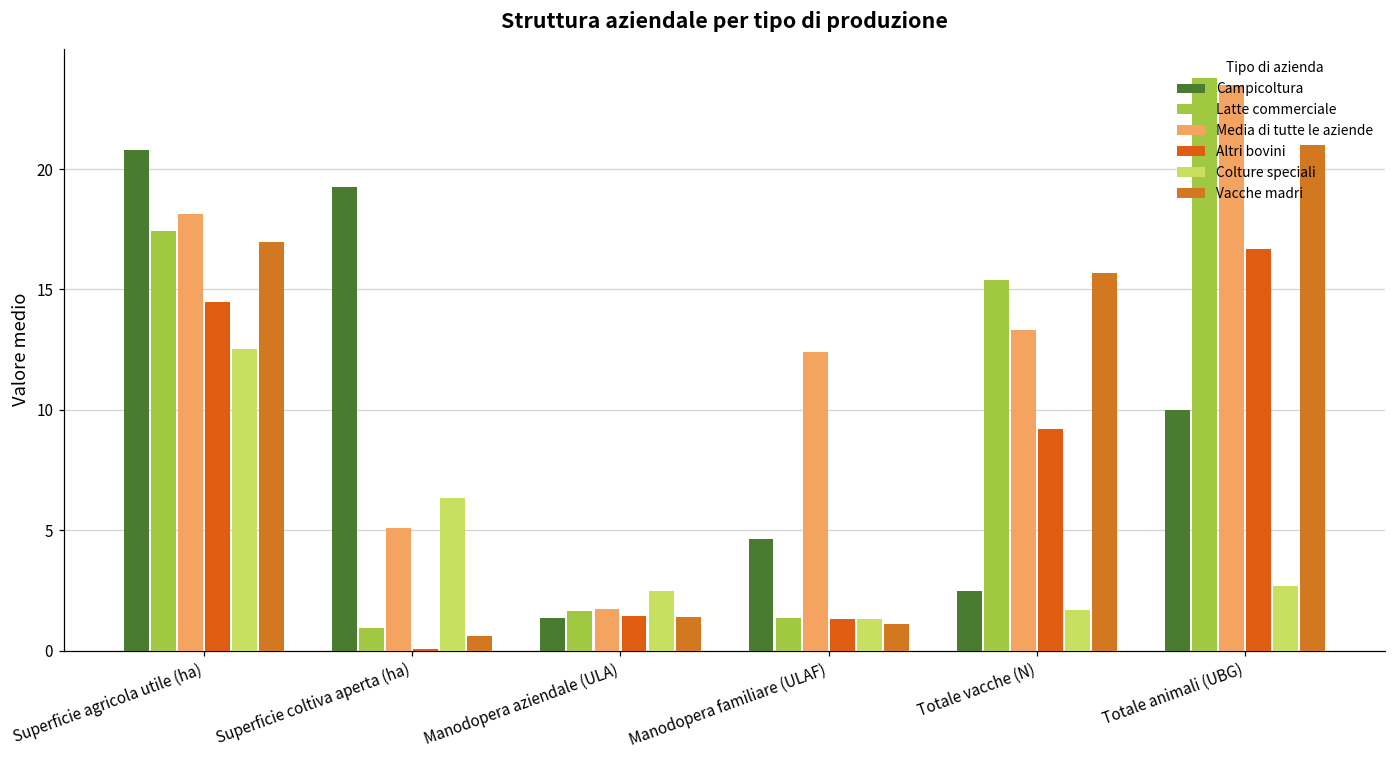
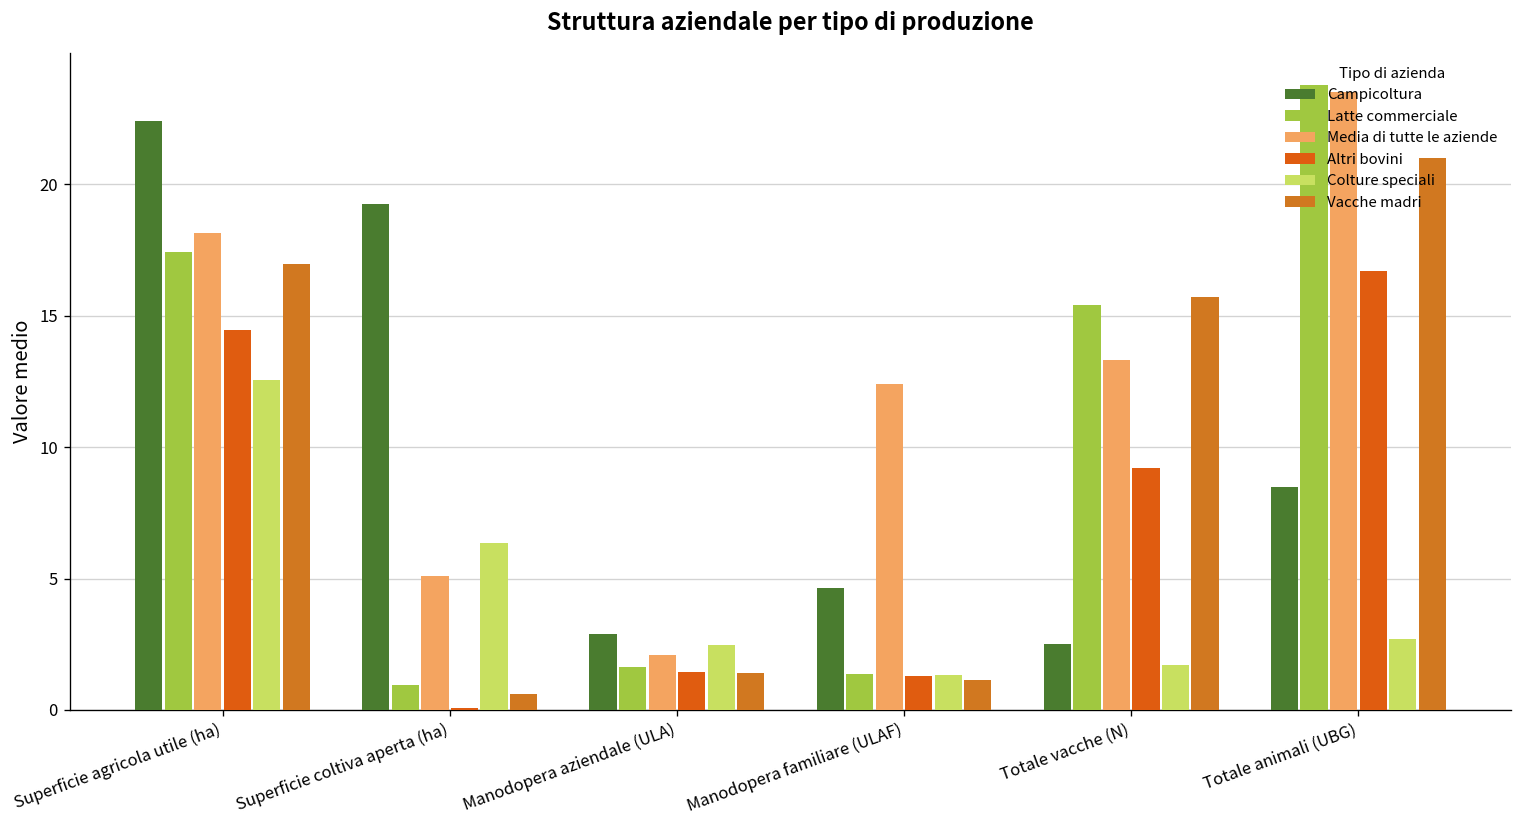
  {
    "Campicoltura": {
-     "Superficie agricola utile (ha)": 20.8,
+     "Superficie agricola utile (ha)": 22.4,
      "Superficie coltiva aperta (ha)": 19.3,
-     "Manodopera aziendale (ULA)": 1.4,
+     "Manodopera aziendale (ULA)": 2.9,
      "Manodopera familiare (ULAF)": 4.7,
      "Totale vacche (N)": 2.5,
-     "Totale animali (UBG)": 10.0
+     "Totale animali (UBG)": 8.5
    },
    "Media di tutte le aziende": {
      "Superficie agricola utile (ha)": 18.1,
      "Superficie coltiva aperta (ha)": 5.1,
-     "Manodopera aziendale (ULA)": 1.7,
+     "Manodopera aziendale (ULA)": 2.1,
      "Manodopera familiare (ULAF)": 12.4,
      "Totale vacche (N)": 13.3,
      "Totale animali (UBG)": 23.5
    }
  }
